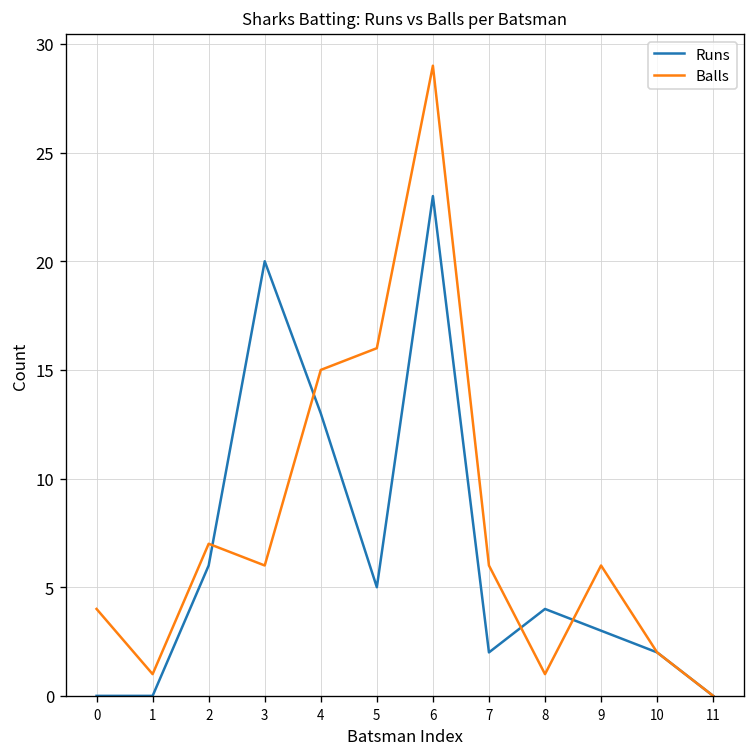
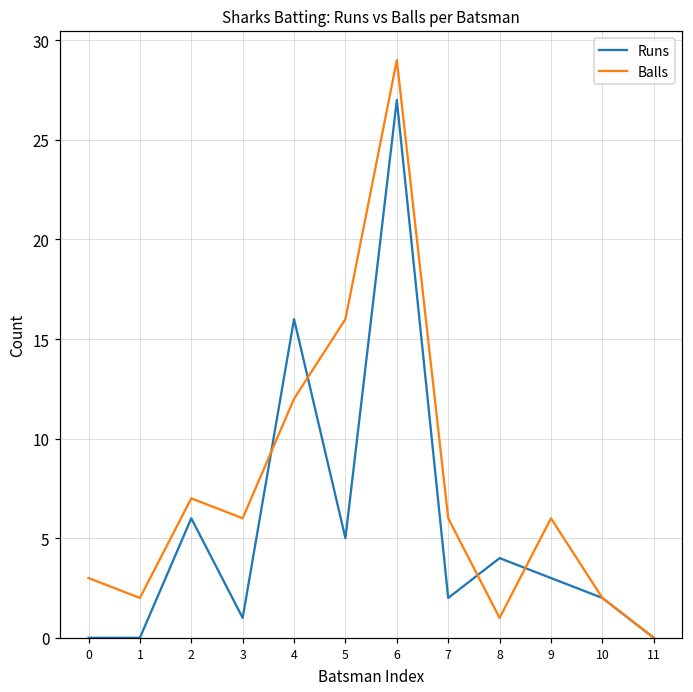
  {
    "Runs": {
      "0": 0,
      "1": 0,
      "2": 6,
-     "3": 20,
-     "4": 13,
+     "3": 1,
+     "4": 16,
      "5": 5,
-     "6": 23,
+     "6": 27,
      "7": 2,
      "8": 4,
      "9": 3
    },
    "Balls": {
-     "0": 4,
-     "1": 1,
+     "0": 3,
+     "1": 2,
      "2": 7,
      "3": 6,
-     "4": 15,
+     "4": 12,
      "5": 16,
      "6": 29,
      "7": 6,
      "8": 1,
      "9": 6
    }
  }
